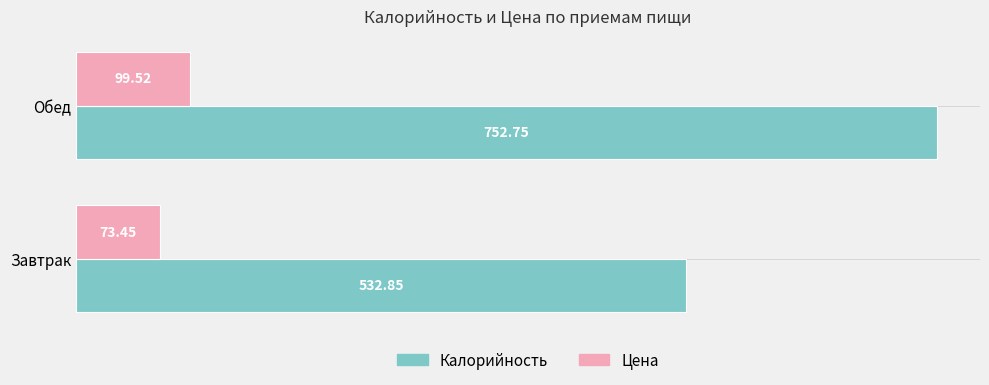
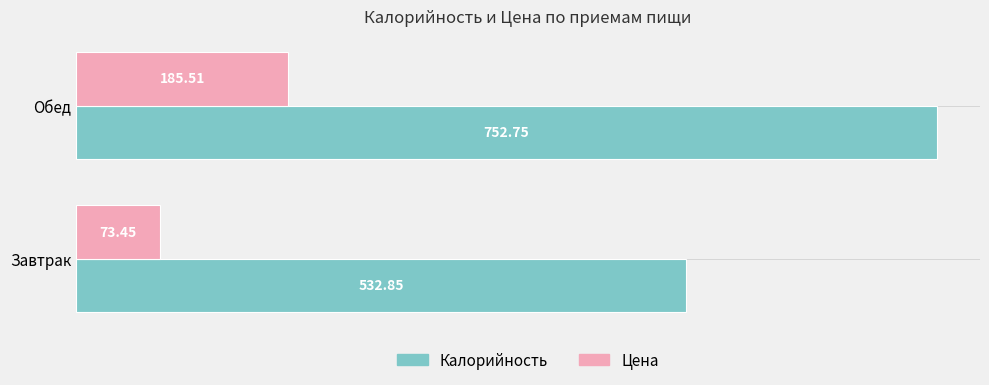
  {
    "Калорийность": {
      "Обед": 752.75,
      "Завтрак": 532.85
    },
    "Цена": {
-     "Обед": 99.52,
+     "Обед": 185.51,
      "Завтрак": 73.45
    }
  }
